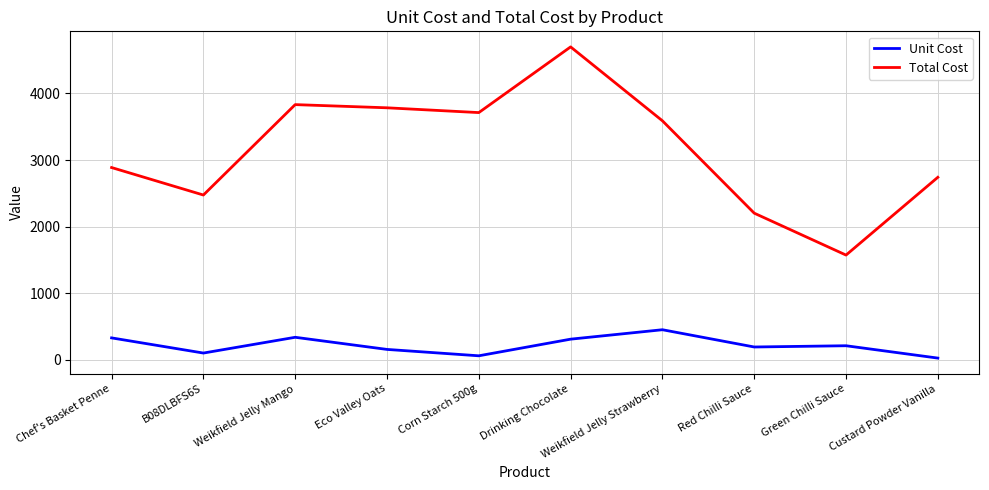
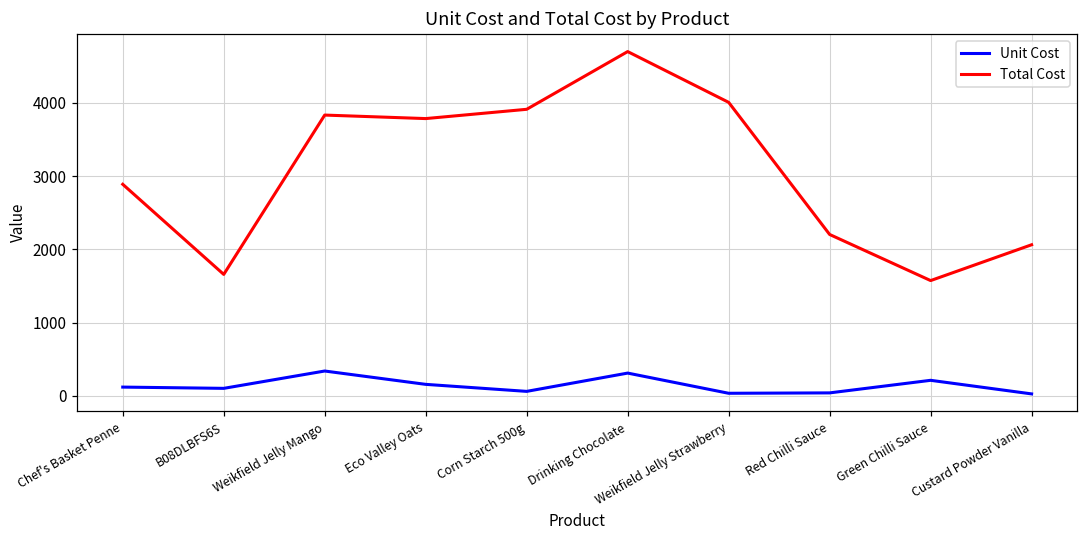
  {
    "Unit Cost": {
-     "Chef's Basket Penne": 300,
+     "Chef's Basket Penne": 100,
      "B08DLBFS6S": 100,
      "Weikfield Jelly Mango": 300,
      "Eco Valley Oats": 200,
      "Corn Starch 500g": 100,
      "Drinking Chocolate": 300,
-     "Weikfield Jelly Strawberry": 500,
-     "Red Chilli Sauce": 200,
+     "Weikfield Jelly Strawberry": 0,
+     "Red Chilli Sauce": 0,
      "Green Chilli Sauce": 200,
      "Custard Powder Vanilla": 0
    },
    "Total Cost": {
      "Chef's Basket Penne": 2900,
-     "B08DLBFS6S": 2500,
+     "B08DLBFS6S": 1700,
      "Weikfield Jelly Mango": 3800,
      "Eco Valley Oats": 3800,
-     "Corn Starch 500g": 3700,
+     "Corn Starch 500g": 3900,
      "Drinking Chocolate": 4700,
-     "Weikfield Jelly Strawberry": 3600,
+     "Weikfield Jelly Strawberry": 4000,
      "Red Chilli Sauce": 2200,
      "Green Chilli Sauce": 1600,
-     "Custard Powder Vanilla": 2700
+     "Custard Powder Vanilla": 2100
    }
  }
